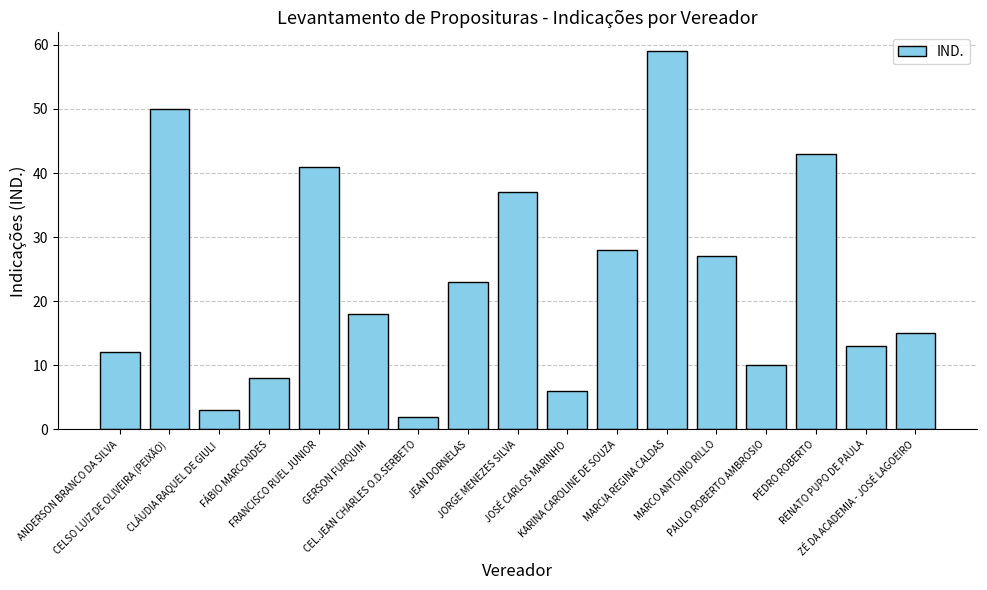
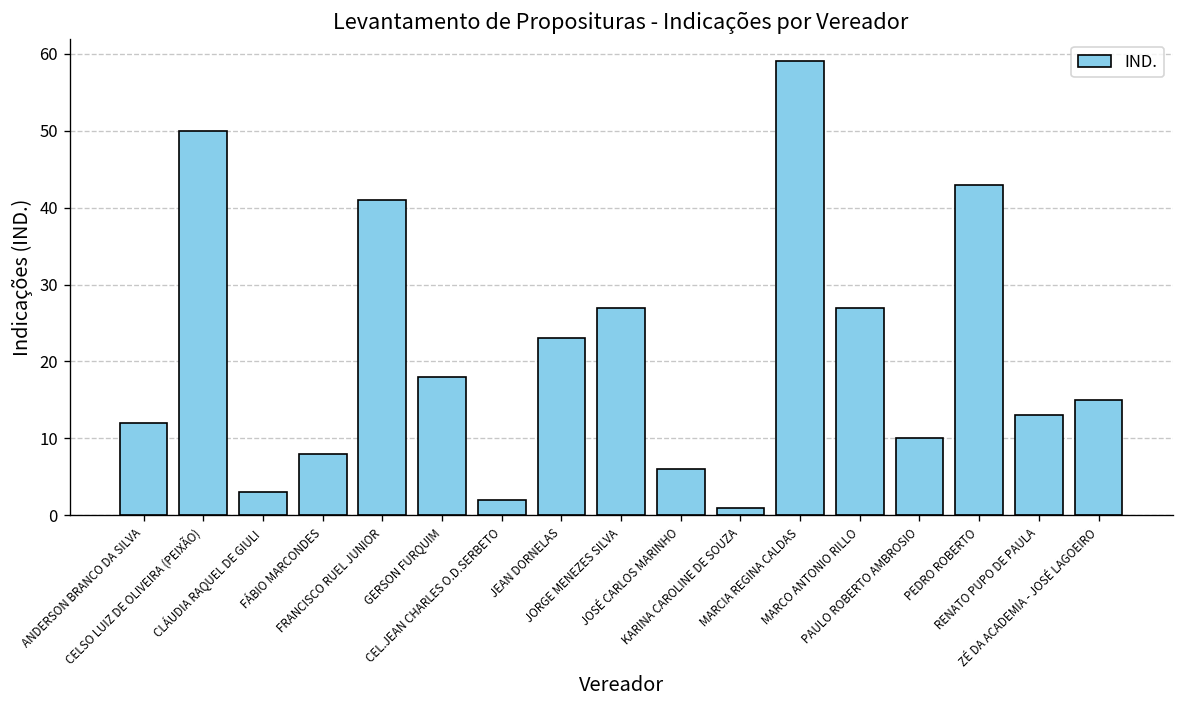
  {
    "ANDERSON BRANCO DA SILVA": 12,
    "CELSO LUIZ DE OLIVEIRA (PEIXÃO)": 50,
    "CLÁUDIA RAQUEL DE GIULI": 3,
    "FÁBIO MARCONDES": 8,
    "FRANCISCO RUEL JUNIOR": 41,
    "GERSON FURQUIM": 18,
    "CEL.JEAN CHARLES O.D.SERBETO": 2,
    "JEAN DORNELAS": 23,
-   "JORGE MENEZES SILVA": 37,
+   "JORGE MENEZES SILVA": 27,
    "JOSÉ CARLOS MARINHO": 6,
-   "KARINA CAROLINE DE SOUZA": 28,
+   "KARINA CAROLINE DE SOUZA": 1,
    "MARCIA REGINA CALDAS": 59,
    "MARCO ANTONIO RILLO": 27,
    "PAULO ROBERTO AMBROSIO": 10,
    "PEDRO ROBERTO": 43,
    "RENATO PUPO DE PAULA": 13,
    "ZÉ DA ACADEMIA - JOSÉ LAGOEIRO": 15
  }
